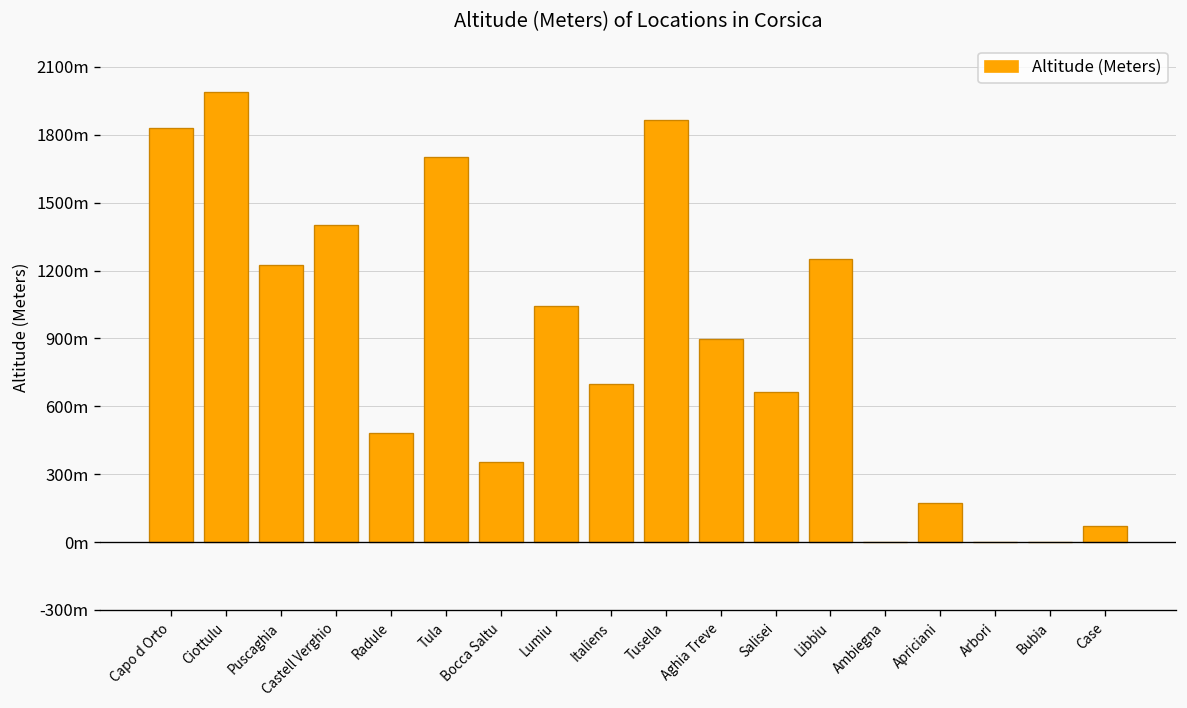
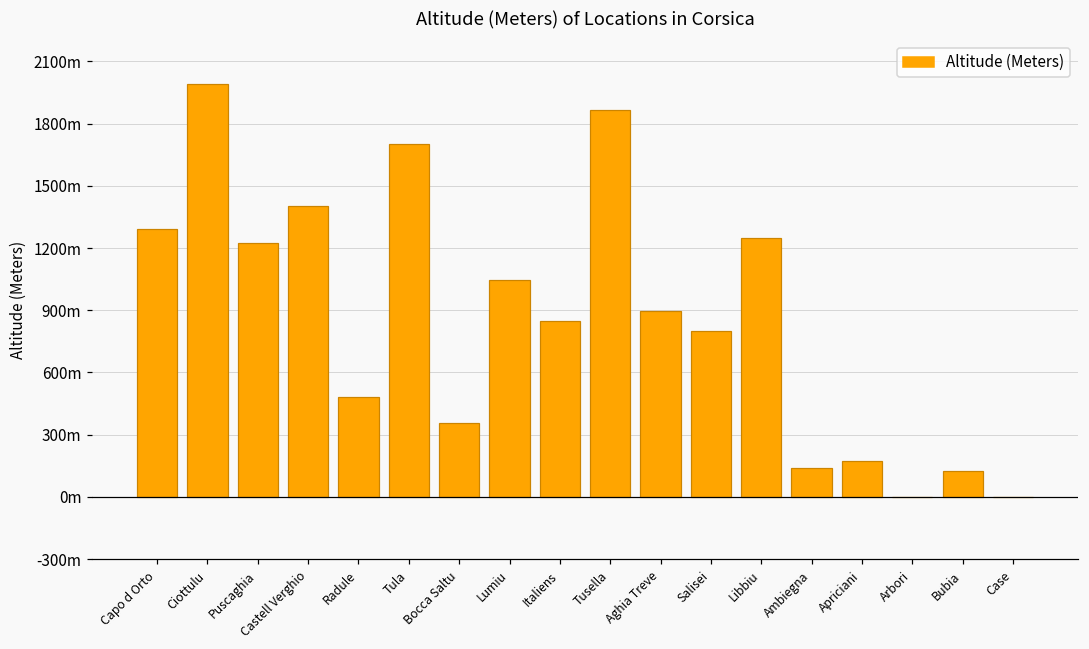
  {
-   "Capo d Orto": "1830m",
+   "Capo d Orto": "1290m",
    "Ciottulu": "1990m",
    "Puscaghia": "1230m",
    "Castell Verghio": "1400m",
    "Radule": "480m",
    "Tula": "1700m",
    "Bocca Saltu": "360m",
    "Lumiu": "1040m",
-   "Italiens": "700m",
+   "Italiens": "850m",
    "Tusella": "1860m",
    "Aghia Treve": "900m",
-   "Salisei": "660m",
+   "Salisei": "800m",
    "Libbiu": "1250m",
-   "Ambiegna": "0m",
+   "Ambiegna": "140m",
    "Apriciani": "170m",
    "Arbori": "0m",
-   "Bubia": "0m",
-   "Case": "70m"
+   "Bubia": "120m",
+   "Case": "0m"
  }
